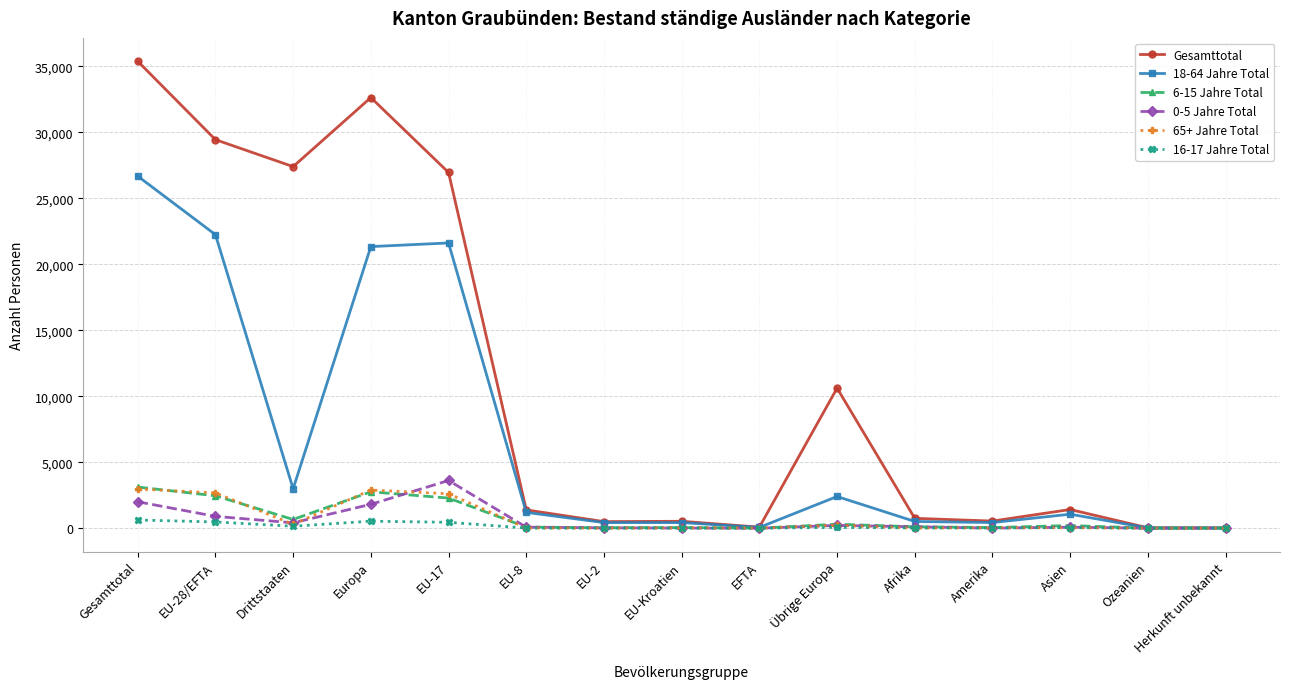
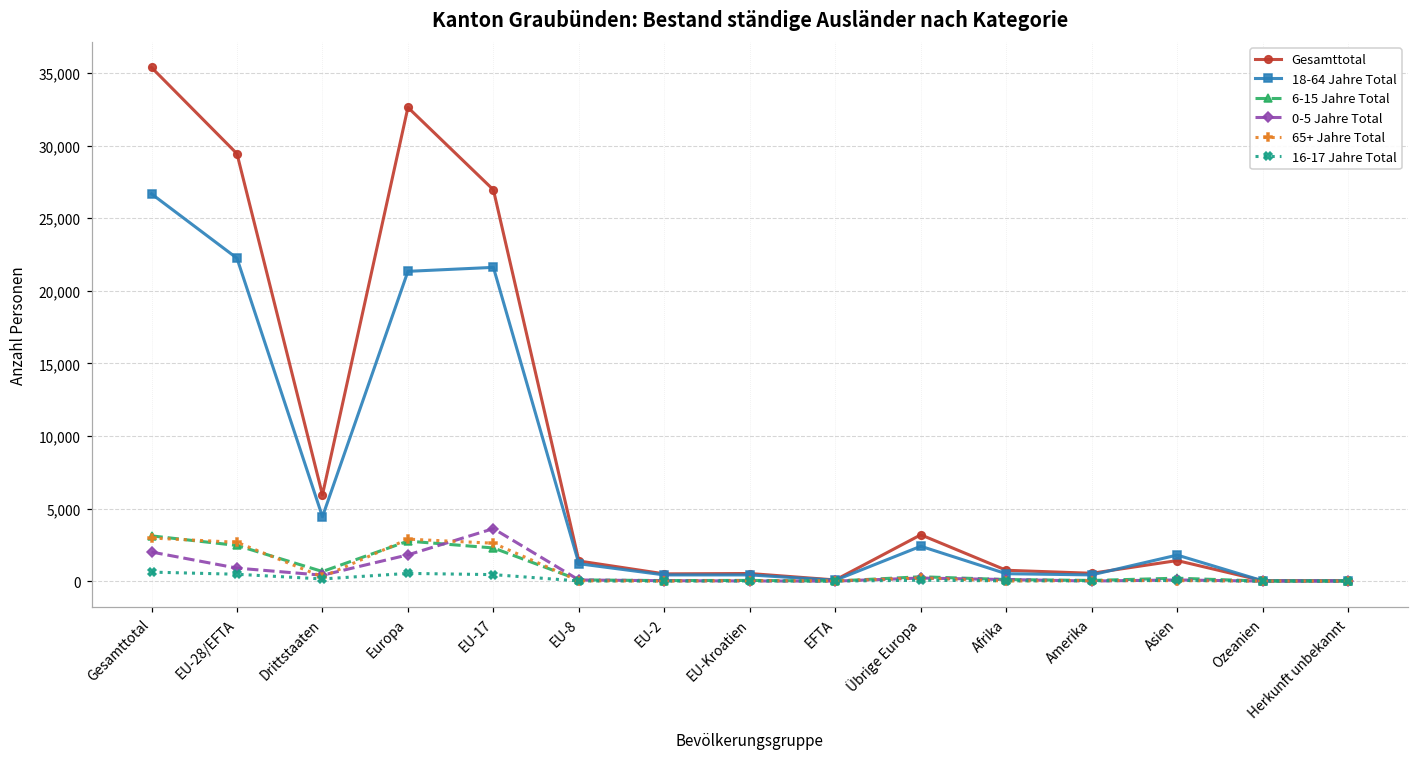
  {
    "Gesamttotal": {
      "Gesamttotal": "35,400",
      "EU-28/EFTA": "29,400",
-     "Drittstaaten": "27,400",
+     "Drittstaaten": "5,900",
      "Europa": "32,600",
      "EU-17": "27,000",
-     "Übrige Europa": "10,600",
+     "Übrige Europa": "3,200",
      "Afrika": "700",
      "Asien": "1,400"
    },
    "18-64 Jahre Total": {
      "Gesamttotal": "26,700",
      "EU-28/EFTA": "22,200",
-     "Drittstaaten": "3,000",
+     "Drittstaaten": "4,400",
      "Europa": "21,300",
      "EU-17": "21,600",
      "Übrige Europa": "2,400",
      "Afrika": "500",
-     "Asien": "1,100"
+     "Asien": "1,800"
    },
    "0-5 Jahre Total": {
      "Gesamttotal": "2,000",
      "EU-28/EFTA": "900",
      "Europa": "1,800",
      "EU-17": "3,600"
    },
    "65+ Jahre Total": {
      "EU-28/EFTA": "2,700",
      "EU-17": "2,600"
    }
  }
